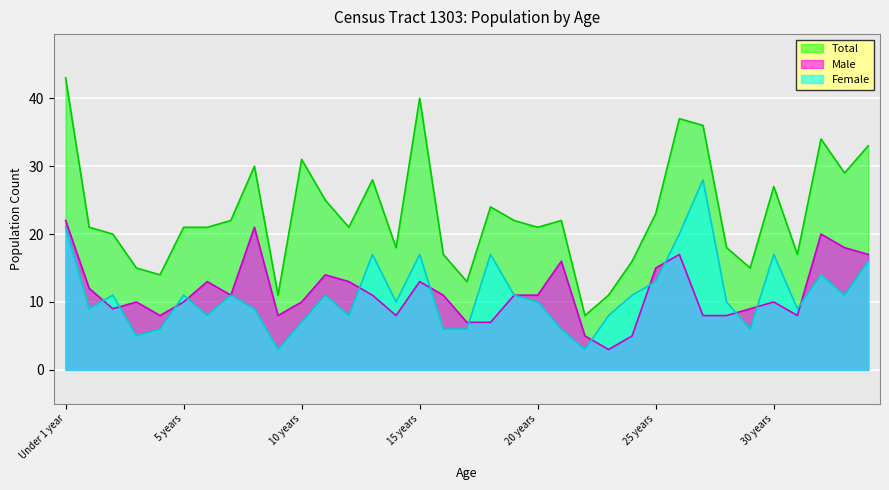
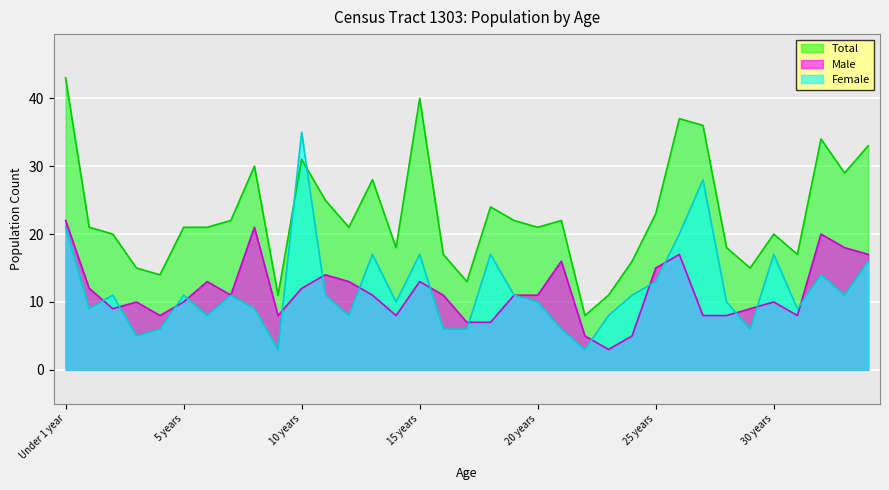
  {
    "Total": {
      "Under 1 year": 43,
      "5 years": 21,
      "10 years": 31,
      "15 years": 40,
      "20 years": 21,
      "25 years": 23,
-     "30 years": 27
+     "30 years": 20
    },
    "Male": {
      "Under 1 year": 22,
      "5 years": 10,
-     "10 years": 10,
+     "10 years": 12,
      "15 years": 13,
      "20 years": 11,
      "25 years": 15,
      "30 years": 10
    },
    "Female": {
      "Under 1 year": 21,
      "5 years": 11,
-     "10 years": 7,
+     "10 years": 35,
      "15 years": 17,
      "20 years": 10,
      "25 years": 13,
      "30 years": 17
    }
  }
